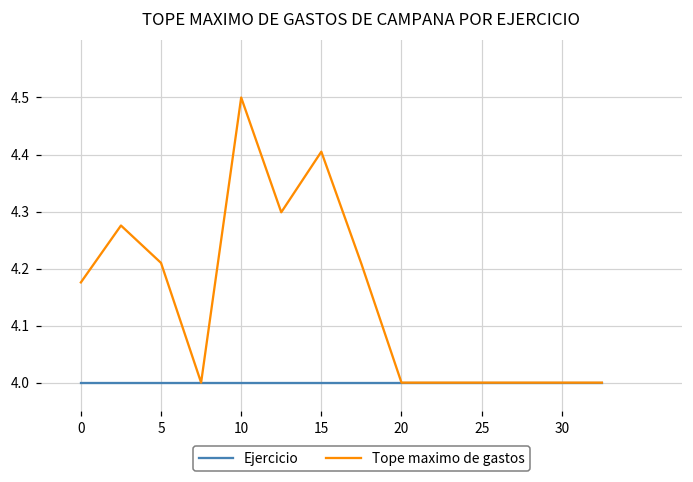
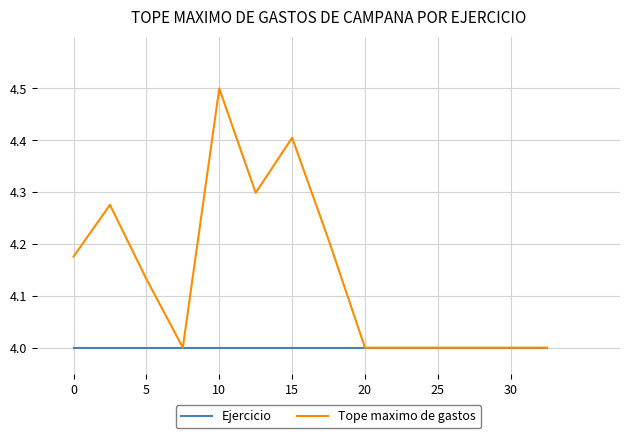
  {
    "Ejercicio": {
      "0": 4.00,
      "5": 4.00,
      "10": 4.00,
      "15": 4.00
    },
    "Tope maximo de gastos": {
      "0": 4.18,
-     "5": 4.21,
+     "5": 4.13,
      "10": 4.50,
      "15": 4.40
    }
  }
